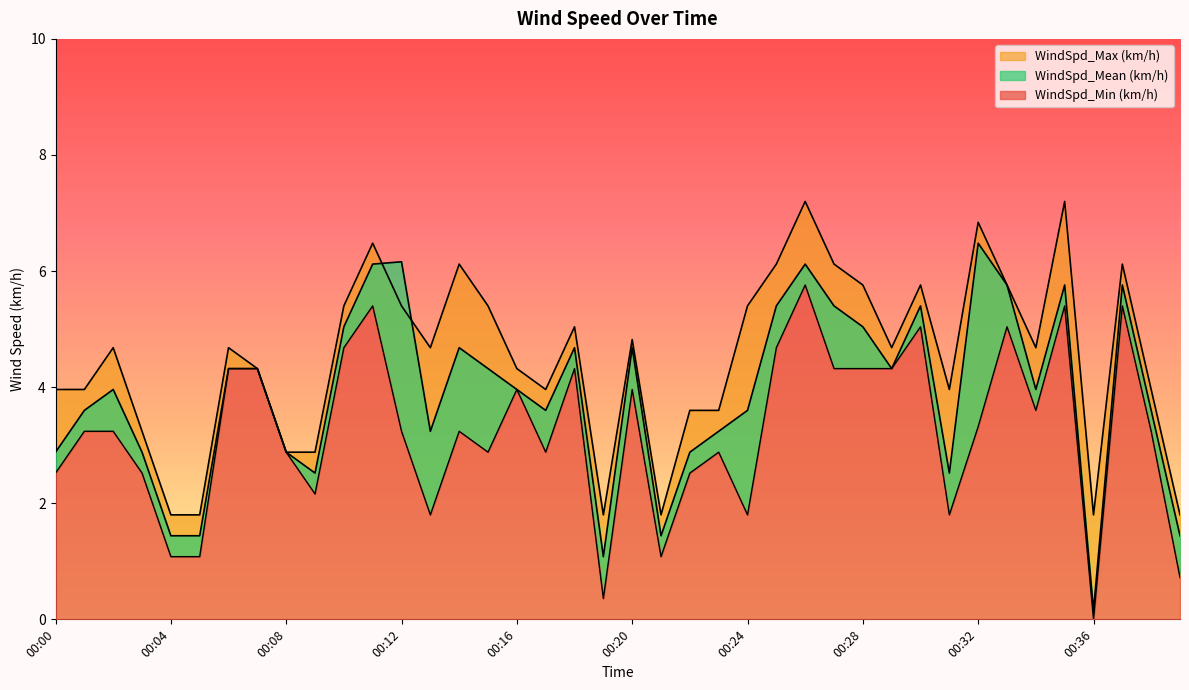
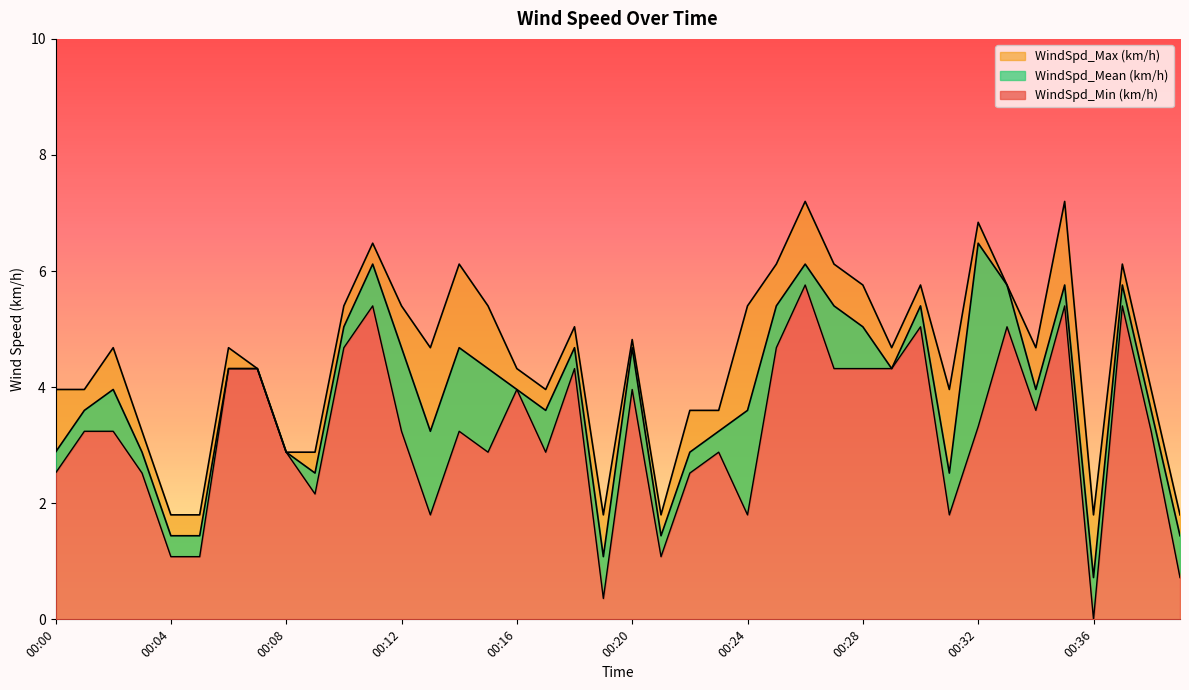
  {
    "WindSpd_Max (km/h)": {
      "00:00": 4.0,
      "00:04": 1.8,
      "00:12": 5.4,
      "00:16": 4.3,
      "00:20": 4.8,
      "00:24": 5.4,
      "00:28": 5.8,
      "00:32": 6.8,
      "00:36": 1.8
    },
    "WindSpd_Mean (km/h)": {
      "00:00": 2.9,
      "00:04": 1.4,
-     "00:12": 6.2,
+     "00:12": 4.7,
      "00:20": 4.7,
      "00:24": 3.6,
      "00:28": 5.0,
      "00:32": 6.5,
-     "00:36": 0.2
+     "00:36": 0.7
    },
    "WindSpd_Min (km/h)": {
      "00:00": 2.5,
      "00:04": 1.1,
      "00:12": 3.2,
      "00:20": 4.0,
      "00:24": 1.8,
      "00:28": 4.3,
      "00:32": 3.3,
      "00:36": 0.0
    }
  }
